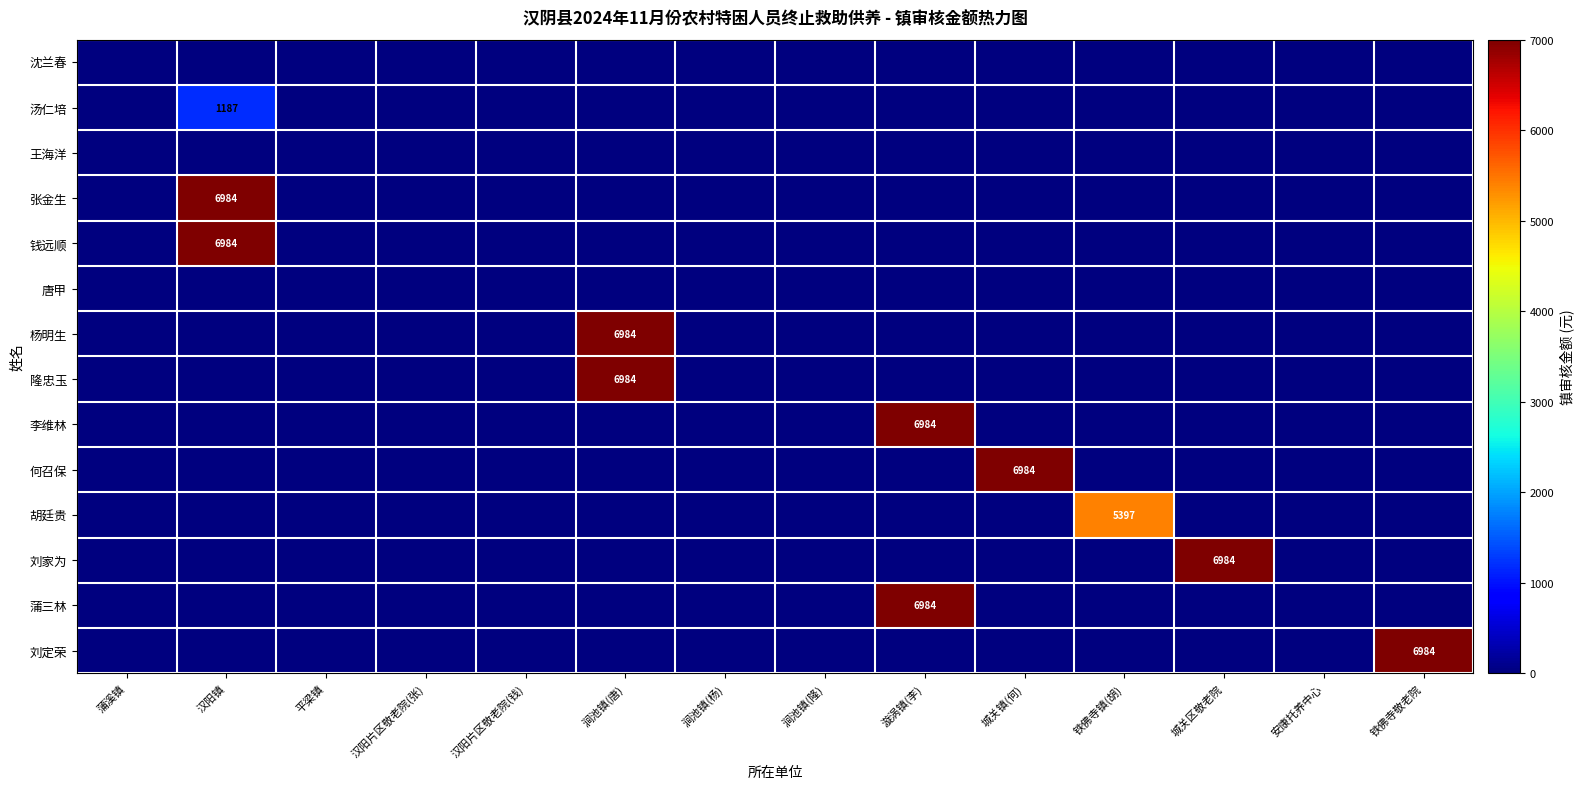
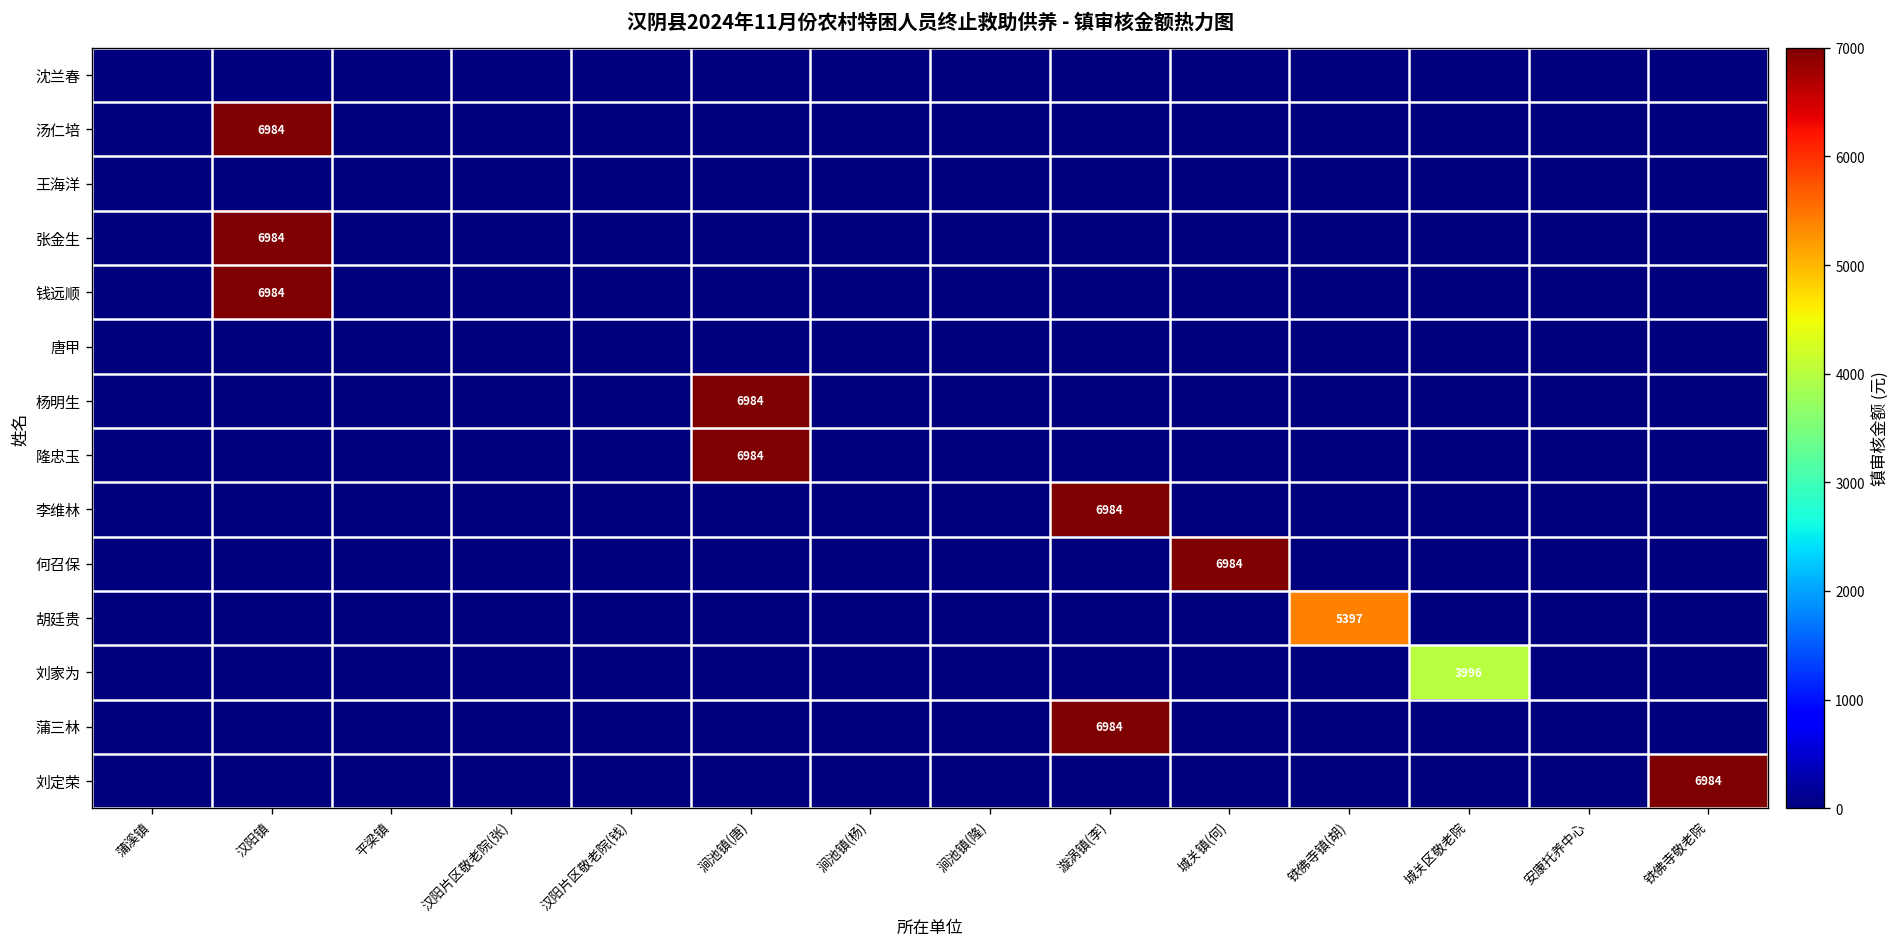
  {
    "汤仁培": {
-     "汉阳镇": 1187
+     "汉阳镇": 6984
    },
    "张金生": {
      "汉阳镇": 6984
    },
    "钱远顺": {
      "汉阳镇": 6984
    },
    "杨明生": {
      "涧池镇(唐)": 6984
    },
    "隆忠玉": {
      "涧池镇(唐)": 6984
    },
    "李维林": {
      "漩涡镇(李)": 6984
    },
    "何召保": {
      "城关镇(何)": 6984
    },
    "胡廷贵": {
      "铁佛寺镇(胡)": 5397
    },
    "刘家为": {
-     "城关区敬老院": 6984
+     "城关区敬老院": 3996
    },
    "蒲三林": {
      "漩涡镇(李)": 6984
    },
    "刘定荣": {
      "铁佛寺敬老院": 6984
    }
  }
